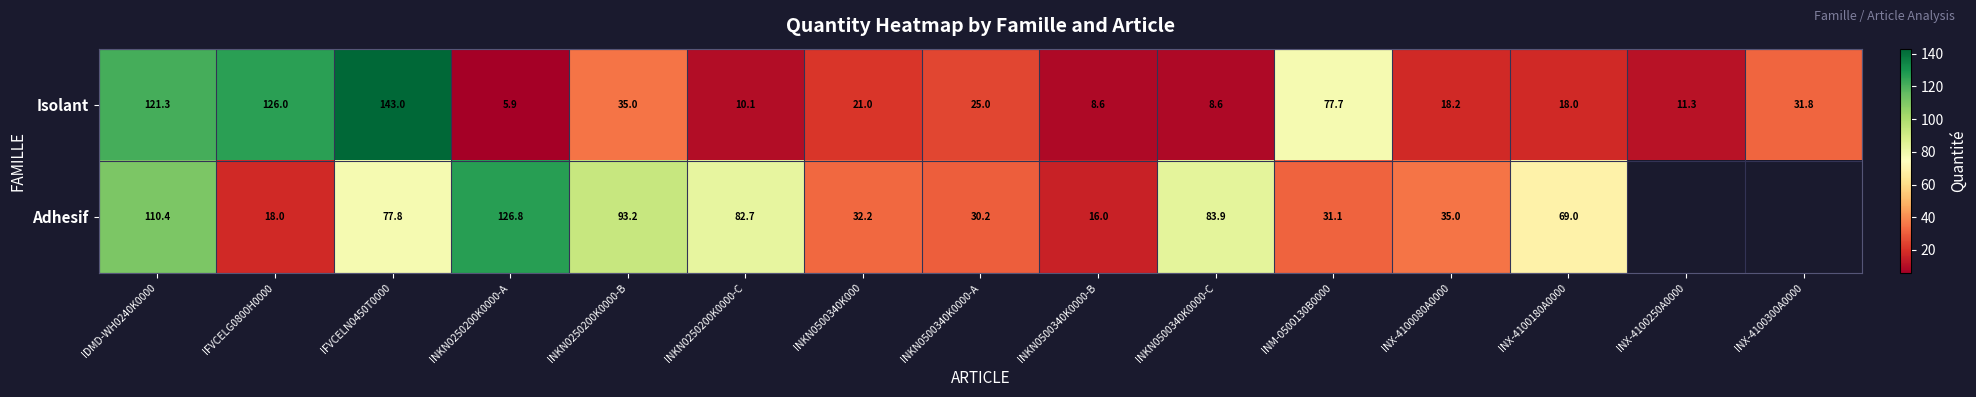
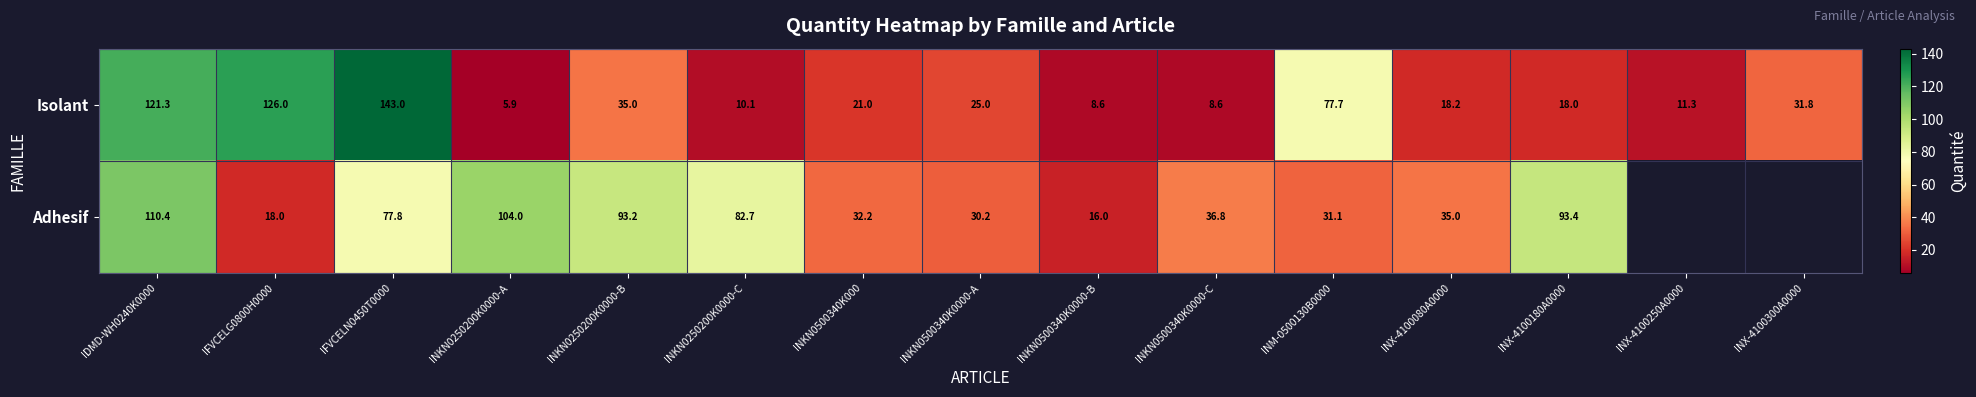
  {
    "Isolant": {
      "IDMD-WH0240K0000": 121.3,
      "IFVCELG0800H0000": 126.0,
      "IFVCELN0450T0000": 143.0,
      "INKN0250200K0000-A": 5.9,
      "INKN0250200K0000-B": 35.0,
      "INKN0250200K0000-C": 10.1,
      "INKN0500340K000": 21.0,
      "INKN0500340K0000-A": 25.0,
      "INKN0500340K0000-B": 8.6,
      "INKN0500340K0000-C": 8.6,
      "INM-0500130B0000": 77.7,
      "INX-4100080A0000": 18.2,
      "INX-4100180A0000": 18.0,
      "INX-4100250A0000": 11.3,
      "INX-4100300A0000": 31.8
    },
    "Adhesif": {
      "IDMD-WH0240K0000": 110.4,
      "IFVCELG0800H0000": 18.0,
      "IFVCELN0450T0000": 77.8,
-     "INKN0250200K0000-A": 126.8,
+     "INKN0250200K0000-A": 104.0,
      "INKN0250200K0000-B": 93.2,
      "INKN0250200K0000-C": 82.7,
      "INKN0500340K000": 32.2,
      "INKN0500340K0000-A": 30.2,
      "INKN0500340K0000-B": 16.0,
-     "INKN0500340K0000-C": 83.9,
+     "INKN0500340K0000-C": 36.8,
      "INM-0500130B0000": 31.1,
      "INX-4100080A0000": 35.0,
-     "INX-4100180A0000": 69.0
+     "INX-4100180A0000": 93.4
    }
  }
